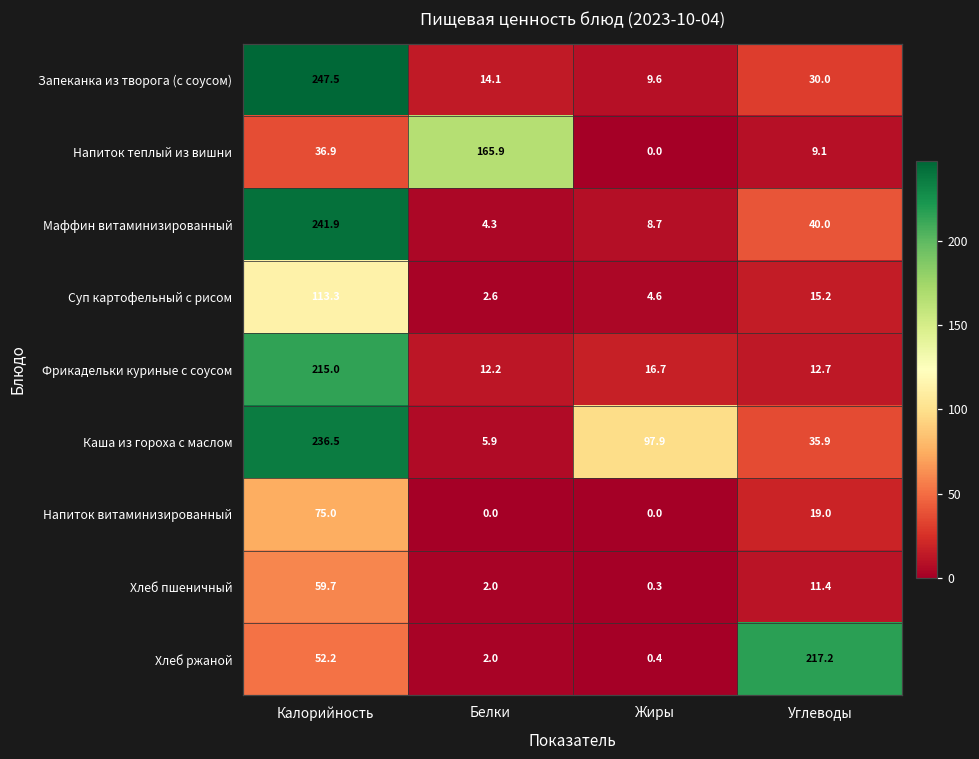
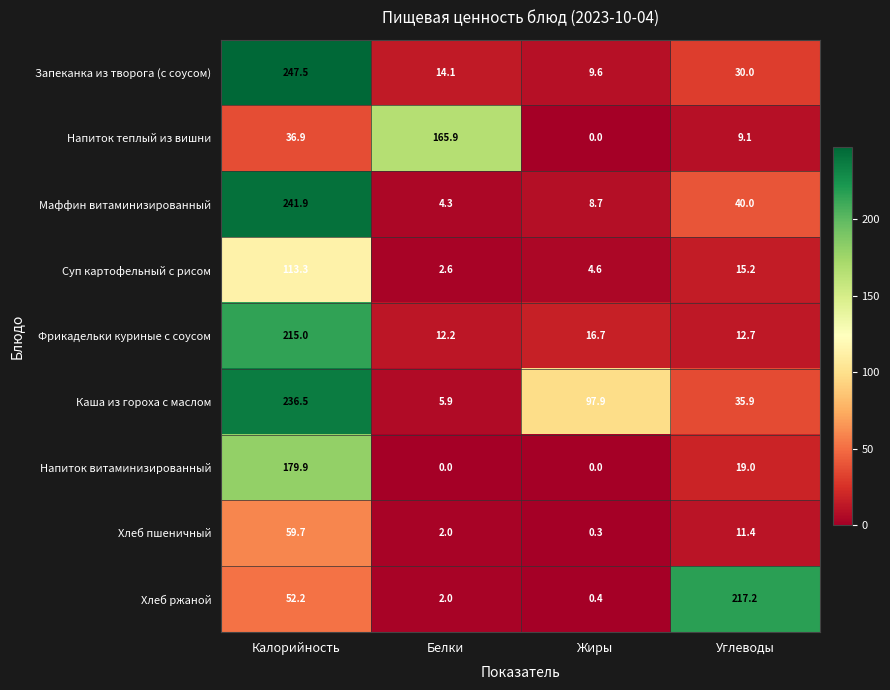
  {
    "Запеканка из творога (с соусом)": {
      "Калорийность": 247.5,
      "Белки": 14.1,
      "Жиры": 9.6,
      "Углеводы": 30.0
    },
    "Напиток теплый из вишни": {
      "Калорийность": 36.9,
      "Белки": 165.9,
      "Жиры": 0.0,
      "Углеводы": 9.1
    },
    "Маффин витаминизированный": {
      "Калорийность": 241.9,
      "Белки": 4.3,
      "Жиры": 8.7,
      "Углеводы": 40.0
    },
    "Суп картофельный с рисом": {
      "Калорийность": 113.3,
      "Белки": 2.6,
      "Жиры": 4.6,
      "Углеводы": 15.2
    },
    "Фрикадельки куриные с соусом": {
      "Калорийность": 215.0,
      "Белки": 12.2,
      "Жиры": 16.7,
      "Углеводы": 12.7
    },
    "Каша из гороха с маслом": {
      "Калорийность": 236.5,
      "Белки": 5.9,
      "Жиры": 97.9,
      "Углеводы": 35.9
    },
    "Напиток витаминизированный": {
-     "Калорийность": 75.0,
+     "Калорийность": 179.9,
      "Белки": 0.0,
      "Жиры": 0.0,
      "Углеводы": 19.0
    },
    "Хлеб пшеничный": {
      "Калорийность": 59.7,
      "Белки": 2.0,
      "Жиры": 0.3,
      "Углеводы": 11.4
    },
    "Хлеб ржаной": {
      "Калорийность": 52.2,
      "Белки": 2.0,
      "Жиры": 0.4,
      "Углеводы": 217.2
    }
  }
